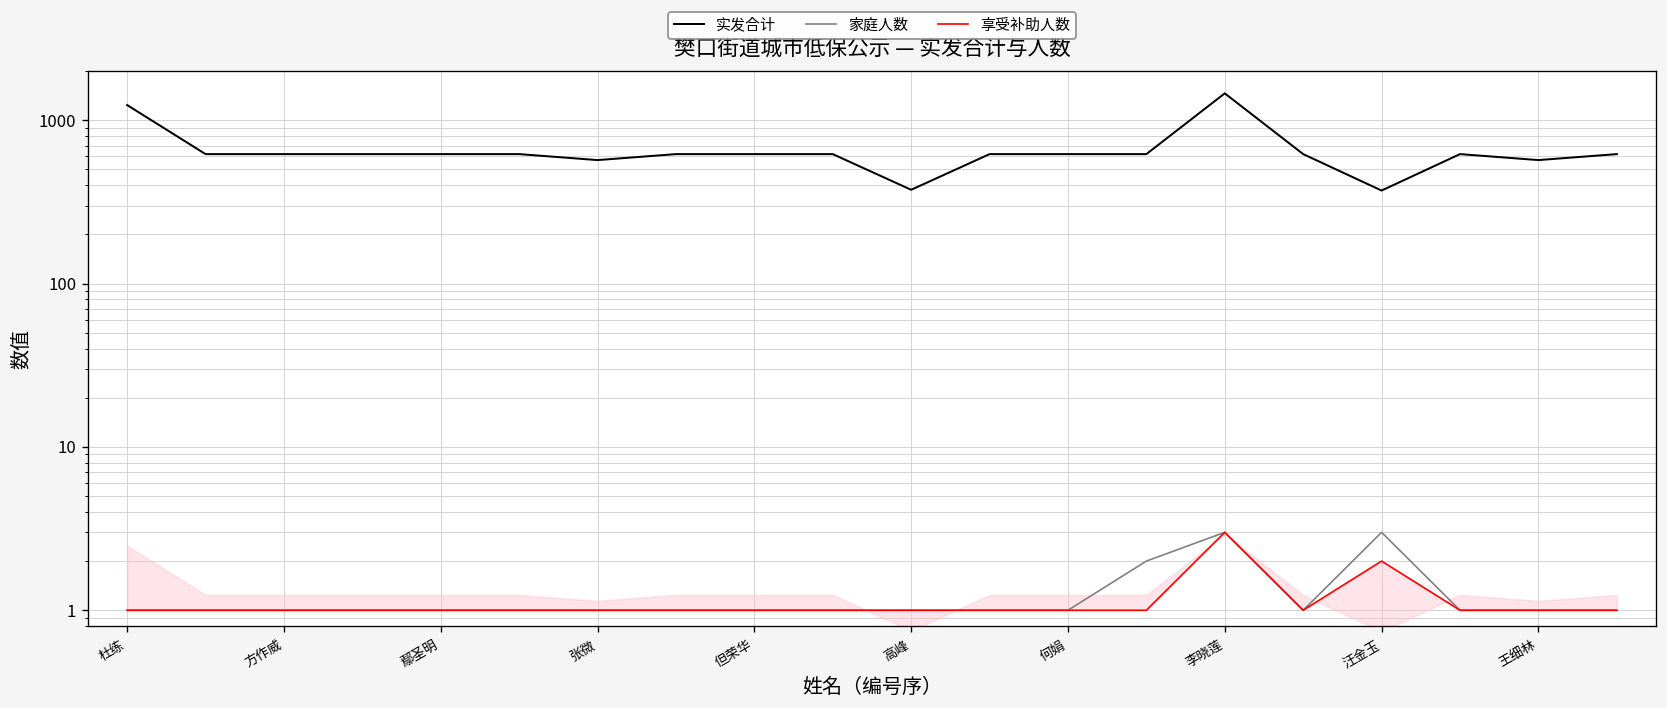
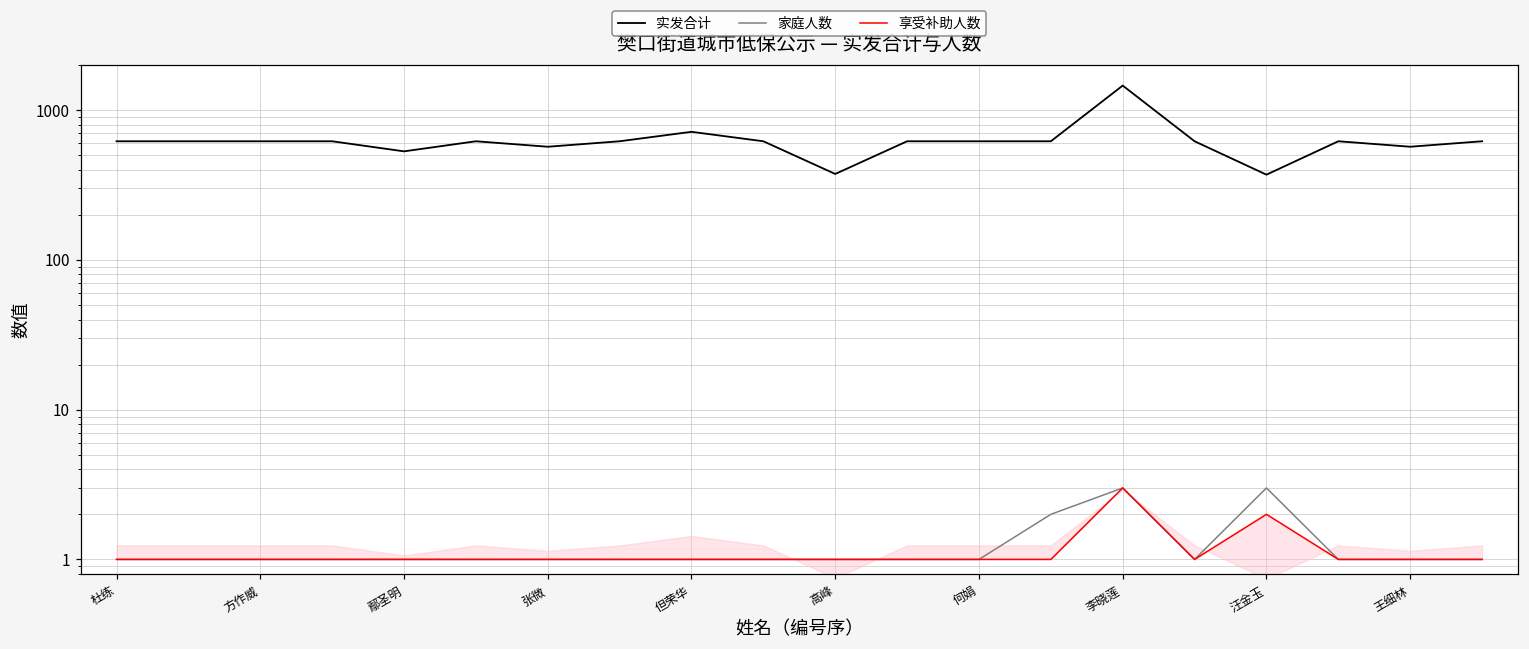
  {
    "实发合计": {
-     "杜练": 1200,
+     "杜练": 600,
      "方作威": 600,
-     "鄢圣明": 600,
+     "鄢圣明": 530,
      "张微": 570,
-     "但荣华": 600,
+     "但荣华": 700,
      "高峰": 380,
      "何娟": 600,
      "李晓莲": 1500,
      "汪金玉": 370,
      "王细林": 570
    },
    "家庭人数": {
      "汪金玉": 3
    }
  }
